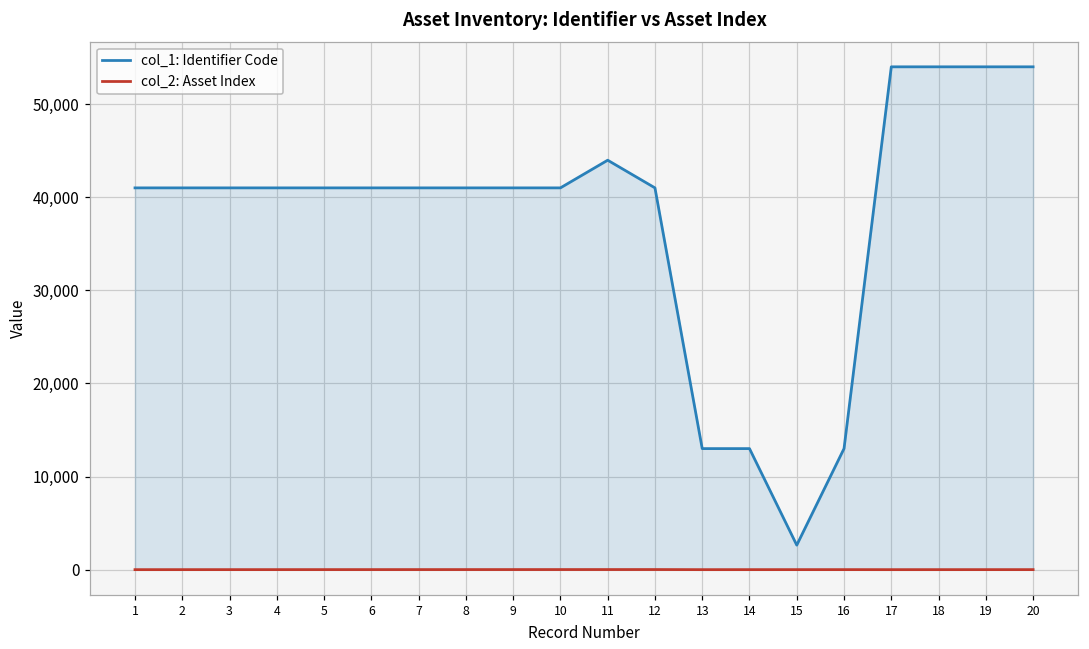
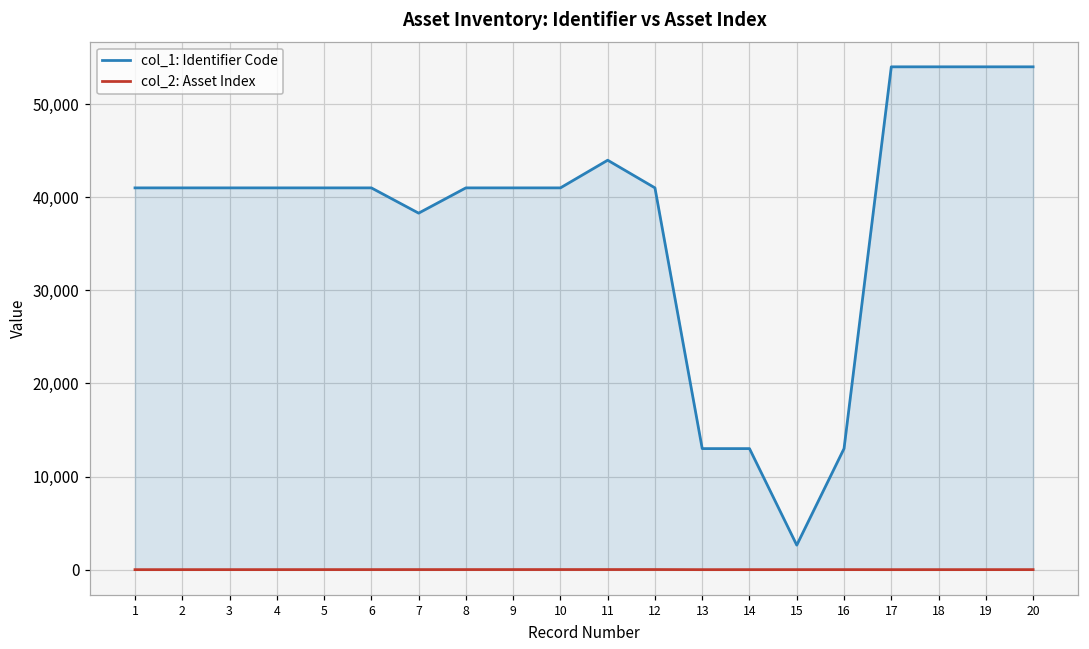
  {
    "col_1: Identifier Code": {
      "1": "41,000",
      "2": "41,000",
      "3": "41,000",
      "4": "41,000",
      "5": "41,000",
      "6": "41,000",
-     "7": "41,000",
+     "7": "38,000",
      "8": "41,000",
      "9": "41,000",
      "10": "41,000",
      "11": "44,000",
      "12": "41,000",
      "13": "13,000",
      "14": "13,000",
      "15": "3,000",
      "16": "13,000",
      "17": "54,000",
      "18": "54,000",
      "19": "54,000",
      "20": "54,000"
    },
    "col_2: Asset Index": {
      "1": "0",
      "2": "0",
      "3": "0",
      "4": "0",
      "5": "0",
      "6": "0",
      "7": "0",
      "8": "0",
      "9": "0",
      "10": "0",
      "11": "0",
      "12": "0",
      "13": "0",
      "14": "0",
      "15": "0",
      "16": "0",
      "17": "0",
      "18": "0",
      "19": "0",
      "20": "0"
    }
  }
